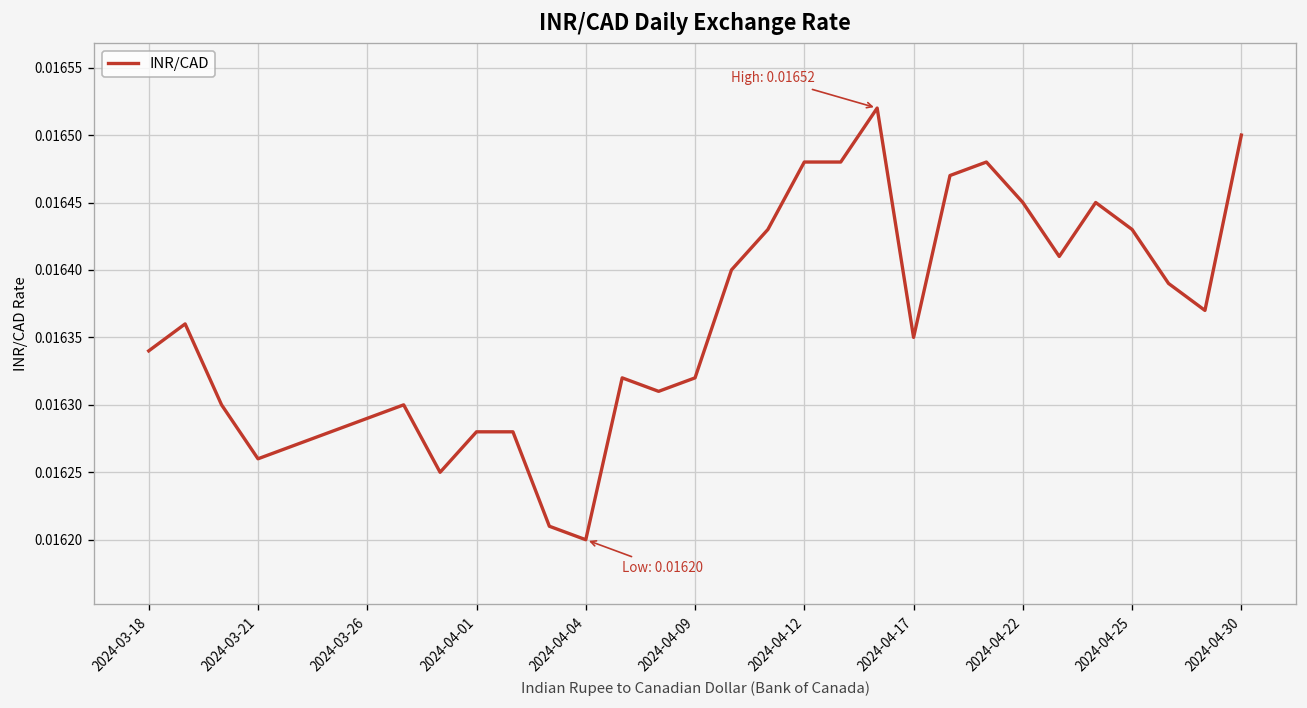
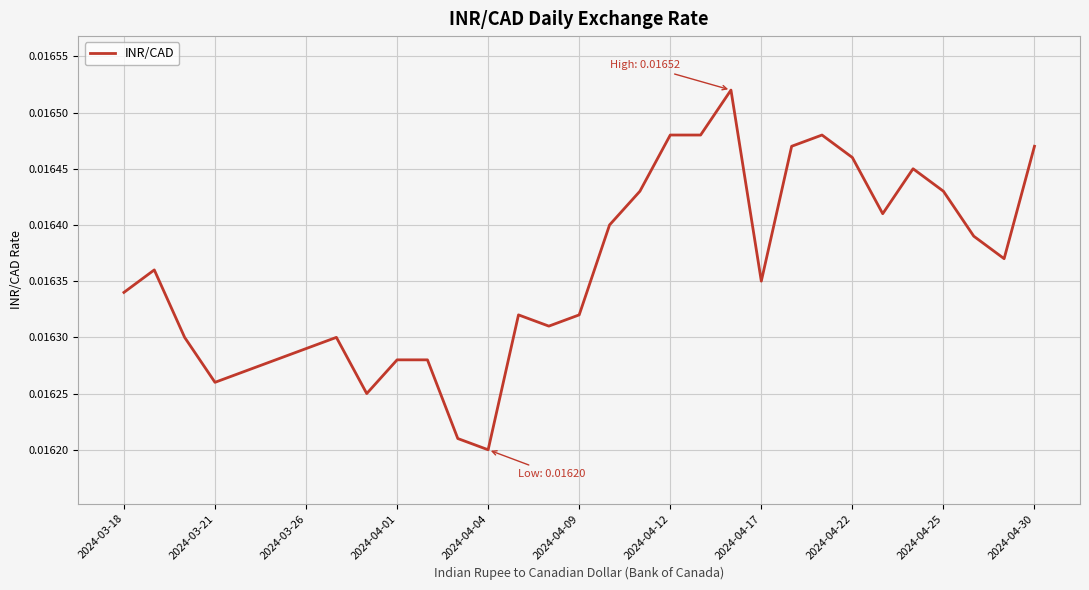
  {
    "2024-03-18": 0.01634,
    "2024-03-21": 0.01626,
    "2024-03-26": 0.01629,
    "2024-04-01": 0.01628,
    "2024-04-09": 0.01632,
    "2024-04-12": 0.01648,
    "2024-04-17": 0.01635,
-   "2024-04-22": 0.01645,
+   "2024-04-22": 0.01646,
    "2024-04-25": 0.01643,
-   "2024-04-30": 0.01650
+   "2024-04-30": 0.01647
  }
